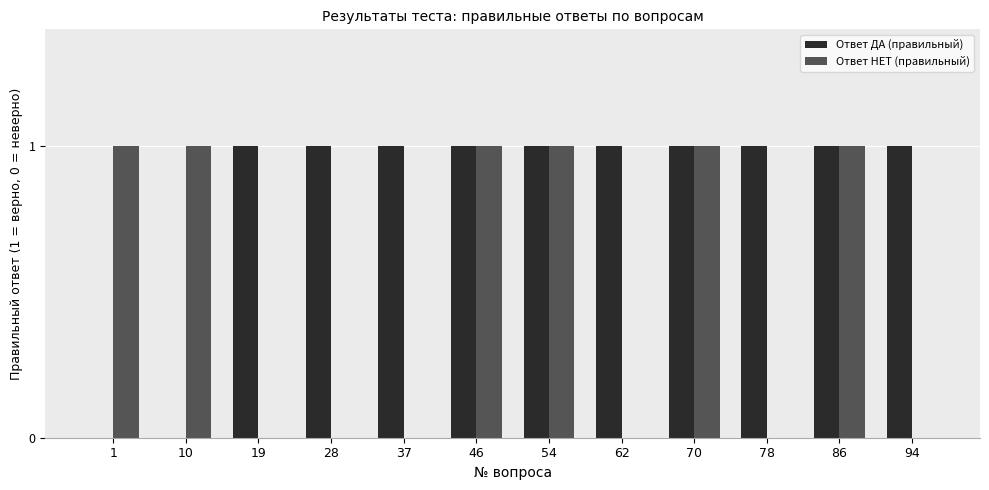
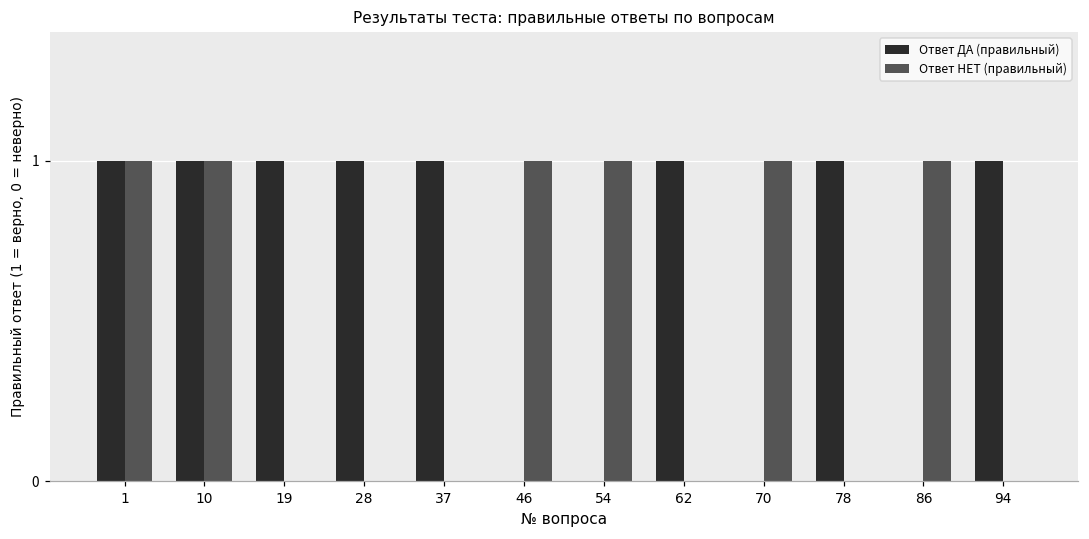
  {
    "Ответ ДА (правильный)": {
-     "1": 0,
-     "10": 0,
+     "1": 1,
+     "10": 1,
      "19": 1,
      "28": 1,
      "37": 1,
-     "46": 1,
-     "54": 1,
+     "46": 0,
+     "54": 0,
      "62": 1,
-     "70": 1,
+     "70": 0,
      "78": 1,
-     "86": 1,
+     "86": 0,
      "94": 1
    },
    "Ответ НЕТ (правильный)": {
      "1": 1,
      "10": 1,
      "19": 0,
      "28": 0,
      "37": 0,
      "46": 1,
      "54": 1,
      "62": 0,
      "70": 1,
      "78": 0,
      "86": 1,
      "94": 0
    }
  }
